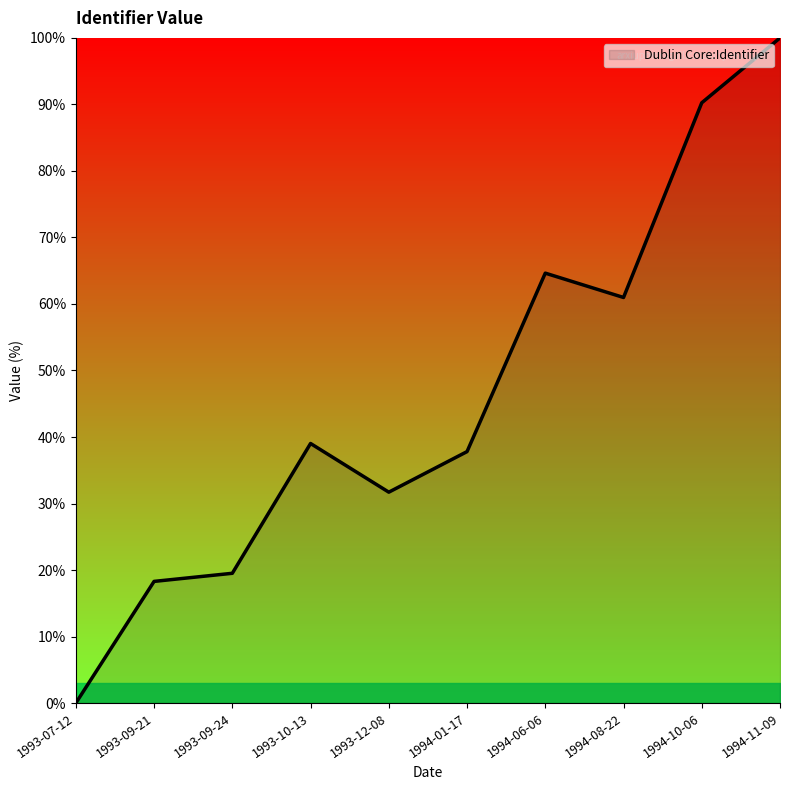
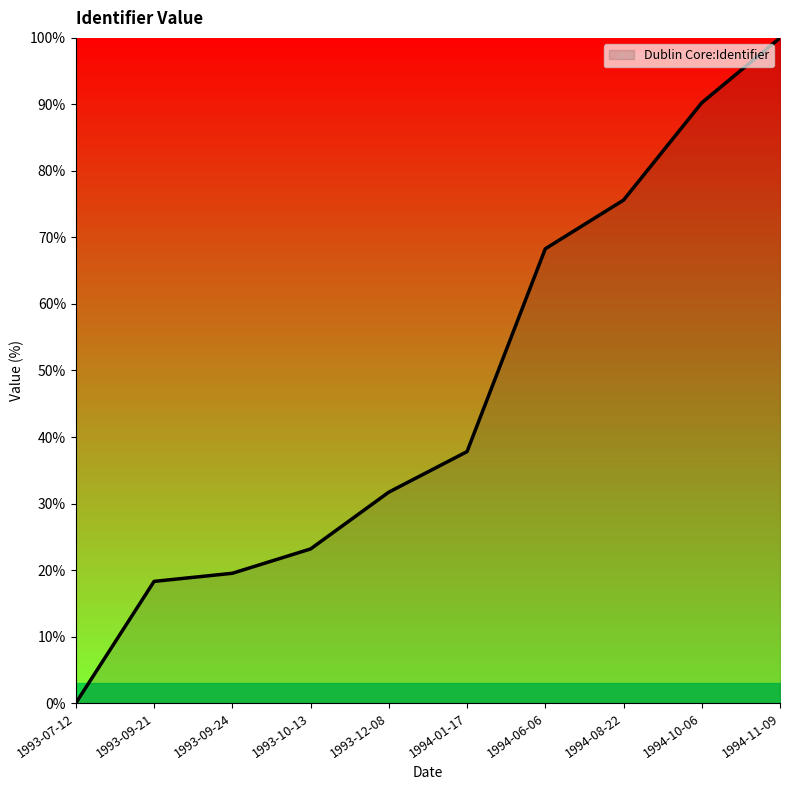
  {
    "Dublin Core:Identifier": {
      "1993-07-12": "0%",
      "1993-09-21": "18%",
      "1993-09-24": "20%",
-     "1993-10-13": "39%",
+     "1993-10-13": "23%",
      "1993-12-08": "32%",
      "1994-01-17": "38%",
-     "1994-06-06": "65%",
-     "1994-08-22": "61%",
+     "1994-06-06": "68%",
+     "1994-08-22": "76%",
      "1994-10-06": "90%",
      "1994-11-09": "100%"
    }
  }
